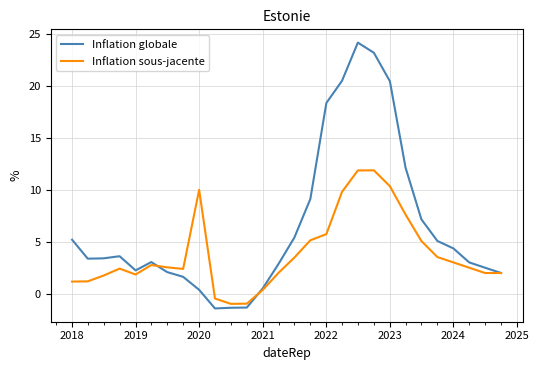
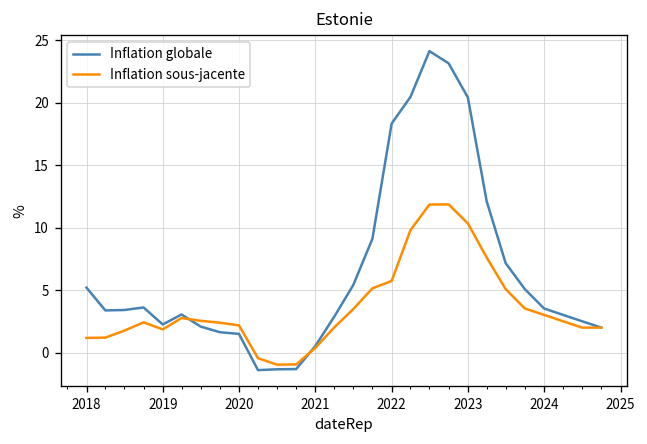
  {
    "Inflation globale": {
      "2018": 5.2,
      "2019": 2.3,
-     "2020": 0.4,
+     "2020": 1.5,
      "2022": 18.3,
      "2023": 20.4,
-     "2024": 4.4
+     "2024": 3.5
    },
    "Inflation sous-jacente": {
      "2018": 1.2,
      "2019": 1.9,
-     "2020": 10.0,
+     "2020": 2.2,
      "2022": 5.7,
      "2023": 10.3,
      "2024": 3.0
    }
  }
